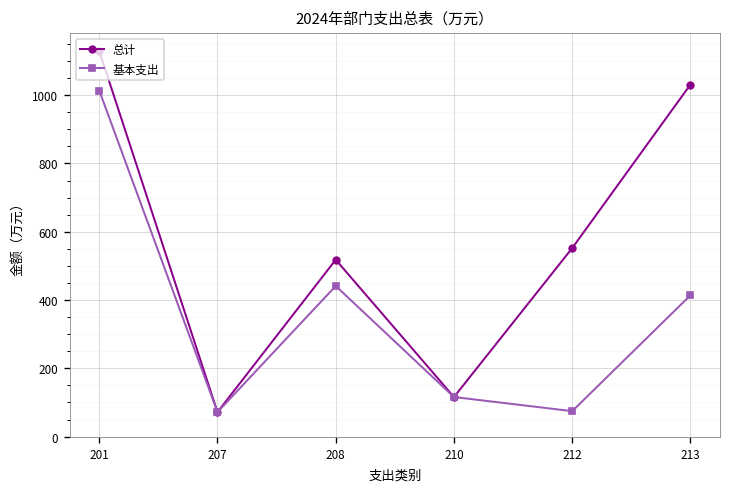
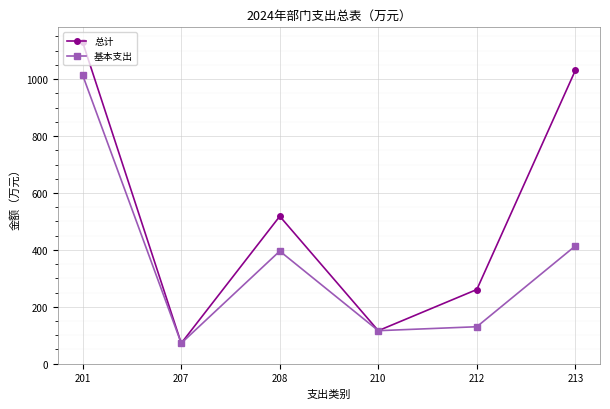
  {
    "总计": {
      "208": 520,
-     "212": 550,
+     "212": 260,
      "213": 1030
    },
    "基本支出": {
      "201": 1010,
-     "208": 440,
-     "212": 70,
+     "208": 400,
+     "212": 130,
      "213": 410
    }
  }
